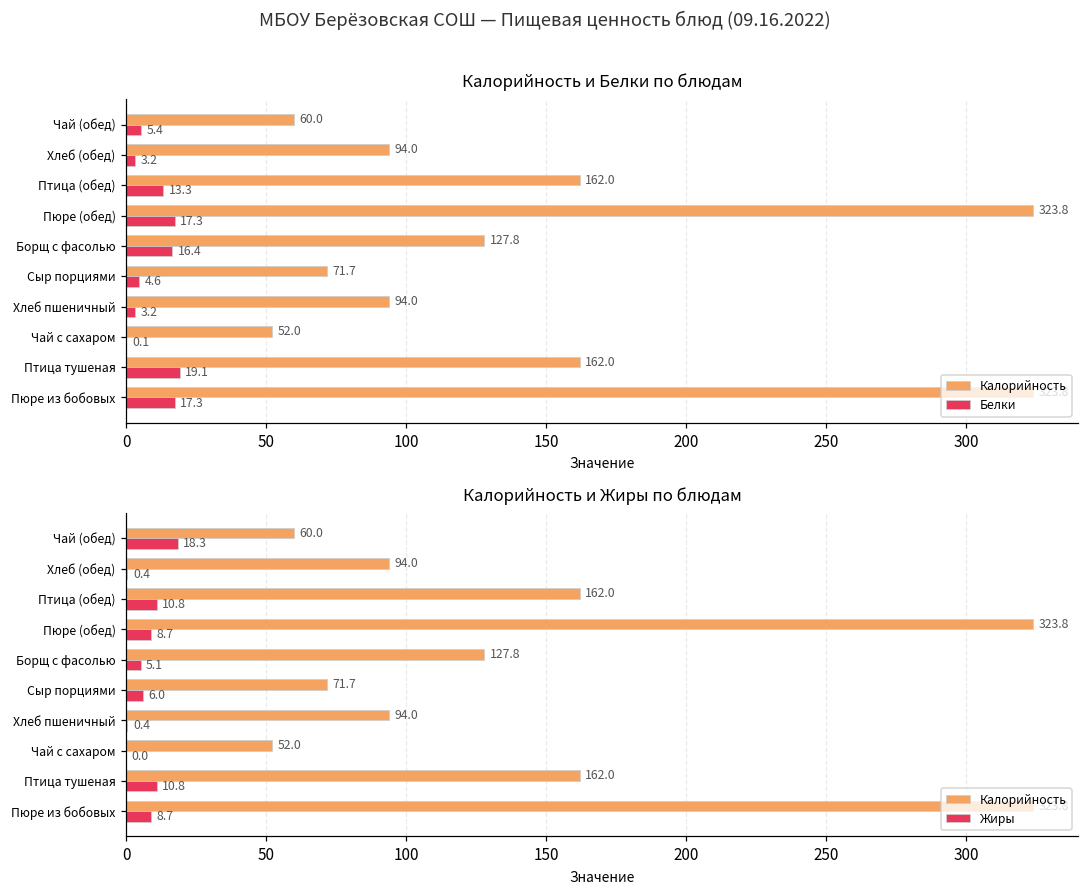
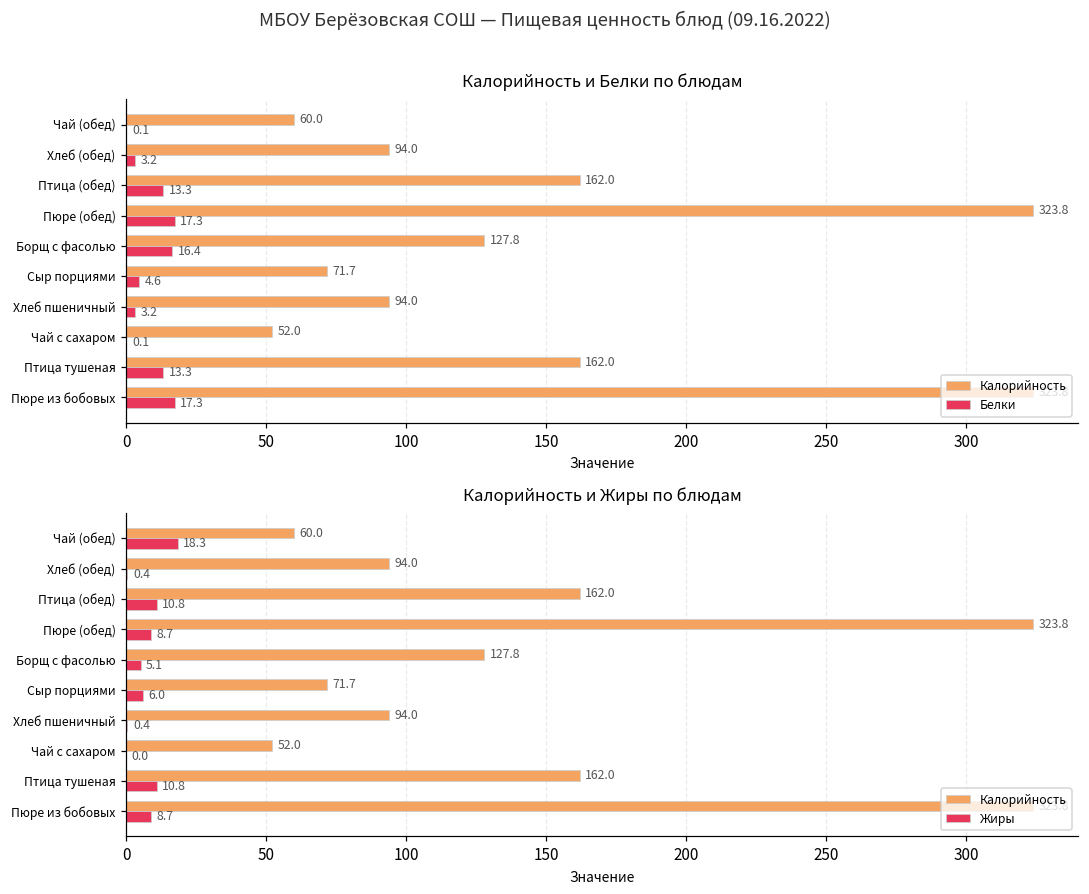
  {
    "Калорийность и Белки по блюдам": {
      "Калорийность": {
        "Чай (обед)": 60.0,
        "Хлеб (обед)": 94.0,
        "Птица (обед)": 162.0,
        "Пюре (обед)": 323.8,
        "Борщ с фасолью": 127.8,
        "Сыр порциями": 71.7,
        "Хлеб пшеничный": 94.0,
        "Чай с сахаром": 52.0,
        "Птица тушеная": 162.0
      },
      "Белки": {
-       "Чай (обед)": 5.4,
+       "Чай (обед)": 0.1,
        "Хлеб (обед)": 3.2,
        "Птица (обед)": 13.3,
        "Пюре (обед)": 17.3,
        "Борщ с фасолью": 16.4,
        "Сыр порциями": 4.6,
        "Хлеб пшеничный": 3.2,
        "Чай с сахаром": 0.1,
-       "Птица тушеная": 19.1,
+       "Птица тушеная": 13.3,
        "Пюре из бобовых": 17.3
      }
    },
    "Калорийность и Жиры по блюдам": {
      "Калорийность": {
        "Чай (обед)": 60.0,
        "Хлеб (обед)": 94.0,
        "Птица (обед)": 162.0,
        "Пюре (обед)": 323.8,
        "Борщ с фасолью": 127.8,
        "Сыр порциями": 71.7,
        "Хлеб пшеничный": 94.0,
        "Чай с сахаром": 52.0,
        "Птица тушеная": 162.0
      },
      "Жиры": {
        "Чай (обед)": 18.3,
        "Хлеб (обед)": 0.4,
        "Птица (обед)": 10.8,
        "Пюре (обед)": 8.7,
        "Борщ с фасолью": 5.1,
        "Сыр порциями": 6.0,
        "Хлеб пшеничный": 0.4,
        "Чай с сахаром": 0.0,
        "Птица тушеная": 10.8,
        "Пюре из бобовых": 8.7
      }
    }
  }
